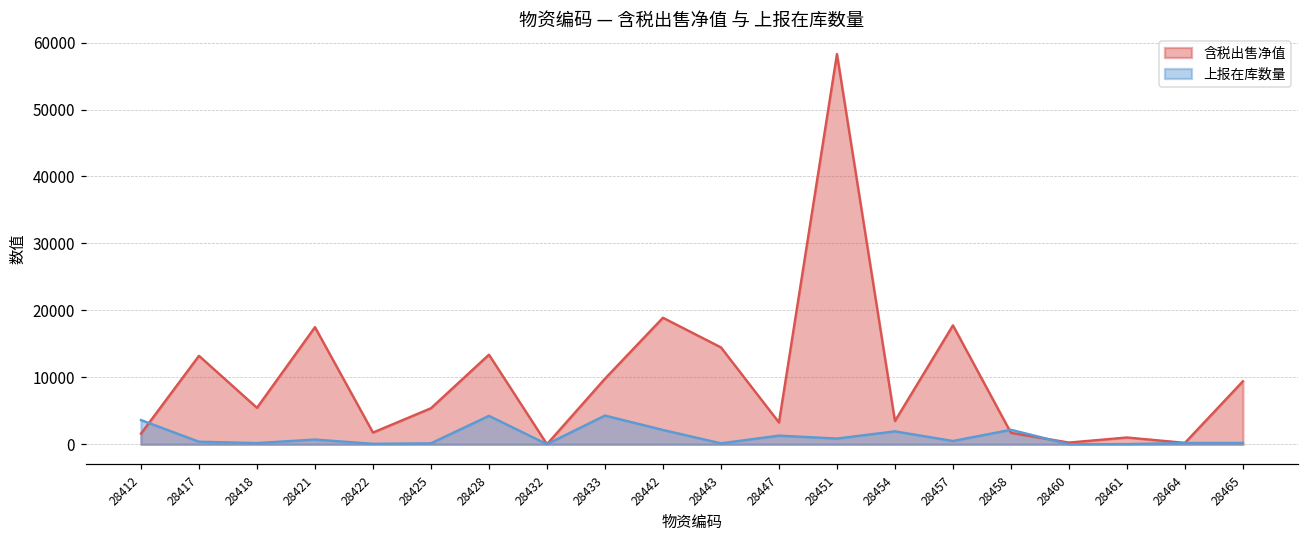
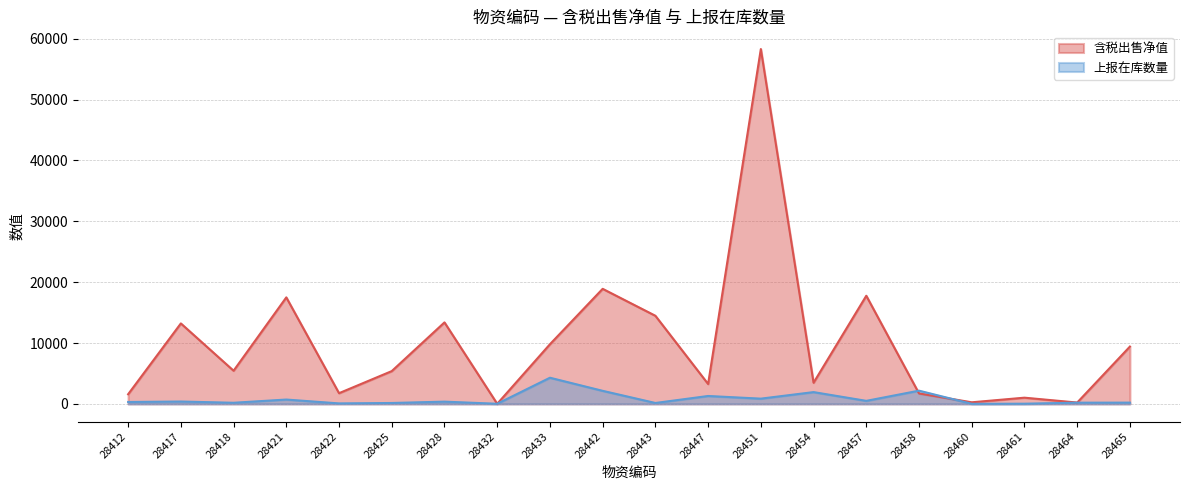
  {
    "含税出售净值": {
      "28412": 2000,
      "28417": 13000,
      "28418": 5000,
      "28421": 18000,
      "28422": 2000,
      "28425": 5000,
      "28428": 13000,
      "28433": 10000,
      "28442": 19000,
      "28443": 14000,
      "28447": 3000,
      "28451": 58000,
      "28454": 3000,
      "28457": 18000,
      "28458": 2000,
      "28461": 1000,
      "28465": 9000
    },
    "上报在库数量": {
-     "28412": 4000,
+     "28412": 0,
      "28417": 0,
      "28418": 0,
      "28421": 1000,
      "28422": 0,
      "28425": 0,
-     "28428": 4000,
+     "28428": 0,
      "28433": 4000,
      "28442": 2000,
      "28443": 0,
      "28447": 1000,
      "28451": 1000,
      "28454": 2000,
      "28457": 1000,
      "28458": 2000,
      "28461": 0,
      "28465": 0
    }
  }
